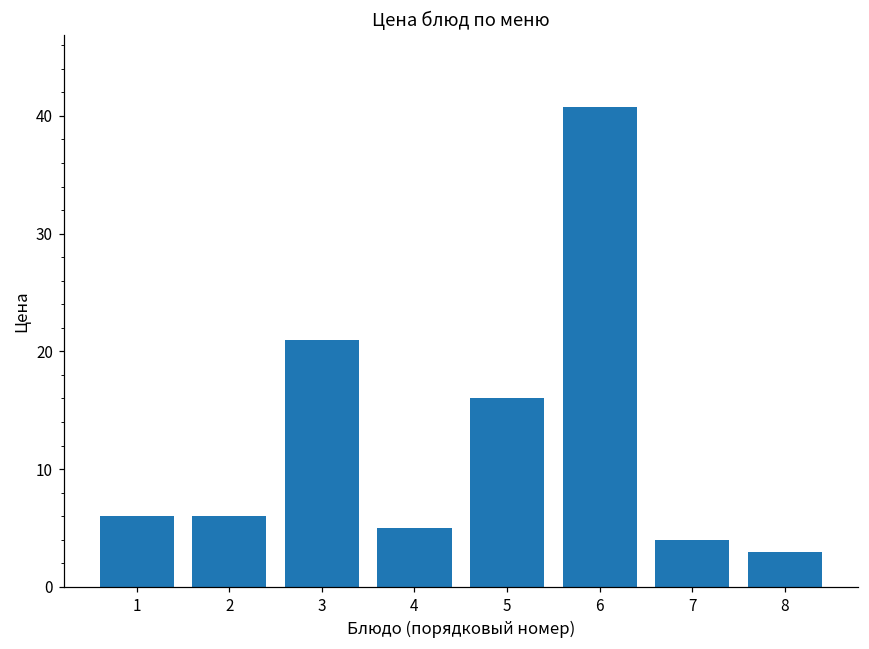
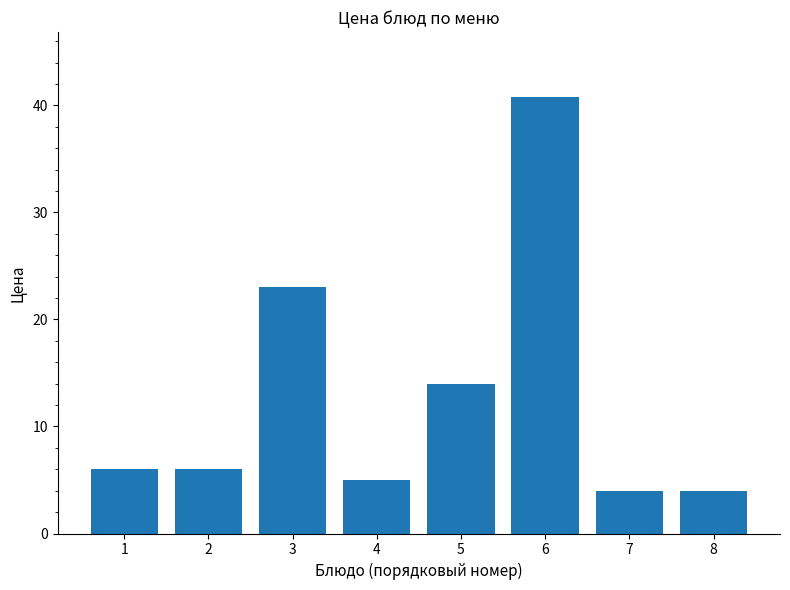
  {
    "1": 6,
    "2": 6,
-   "3": 21,
+   "3": 23,
    "4": 5,
-   "5": 16,
+   "5": 14,
    "6": 40.7,
    "7": 4,
-   "8": 3
+   "8": 4
  }
